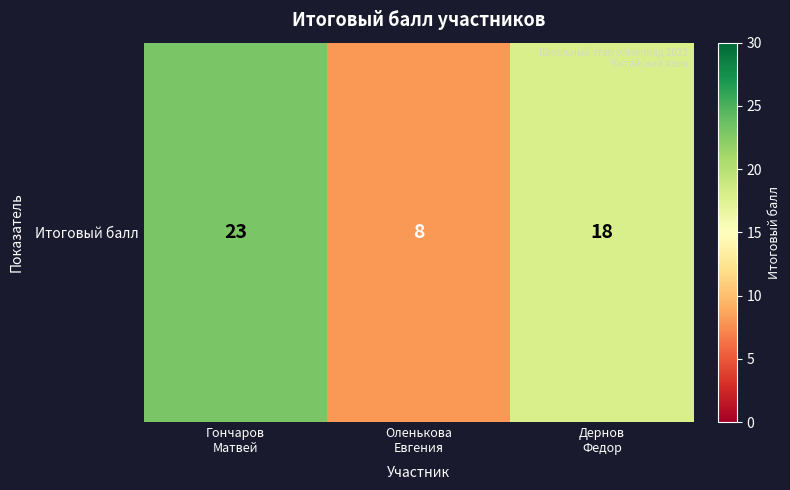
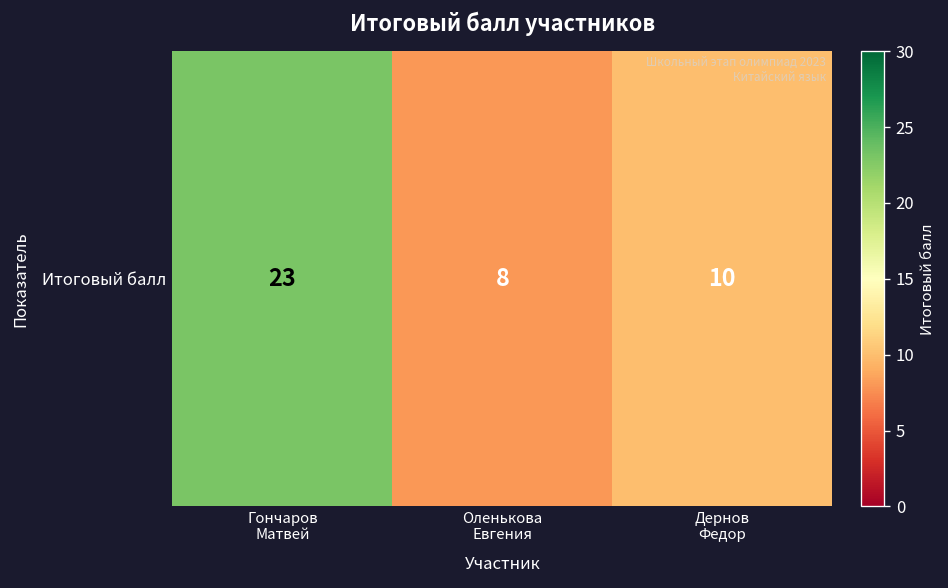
  {
    "Итоговый балл": {
      "Гончаров Матвей": 23,
      "Оленькова Евгения": 8,
-     "Дернов Федор": 18
+     "Дернов Федор": 10
    }
  }
